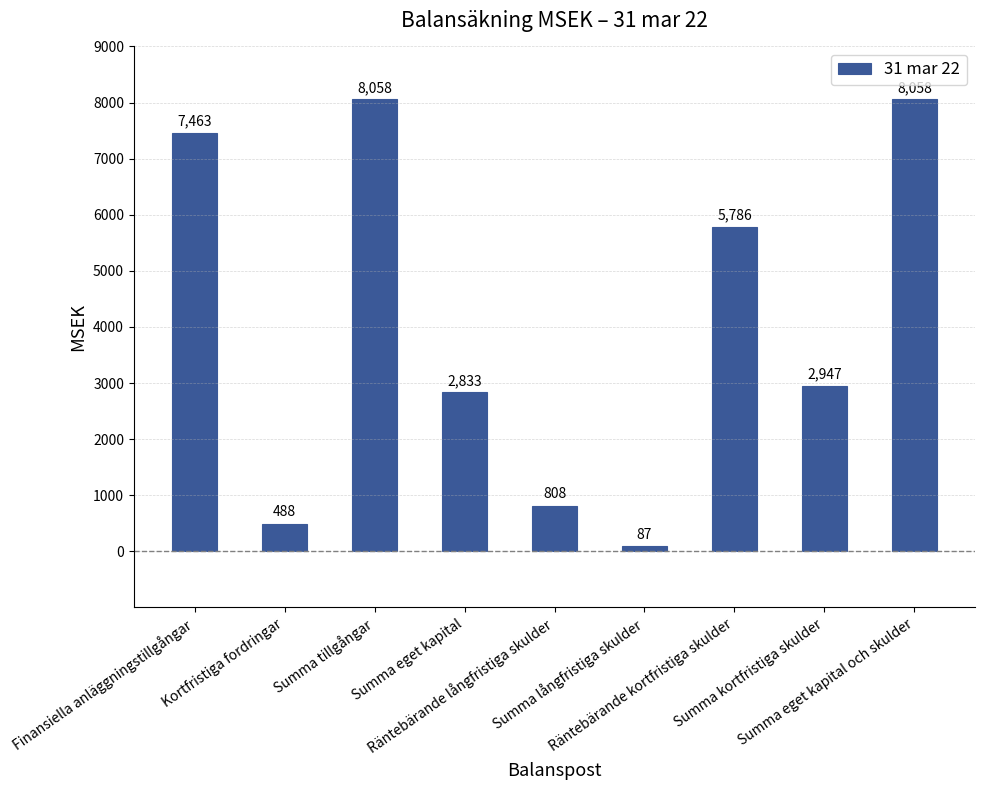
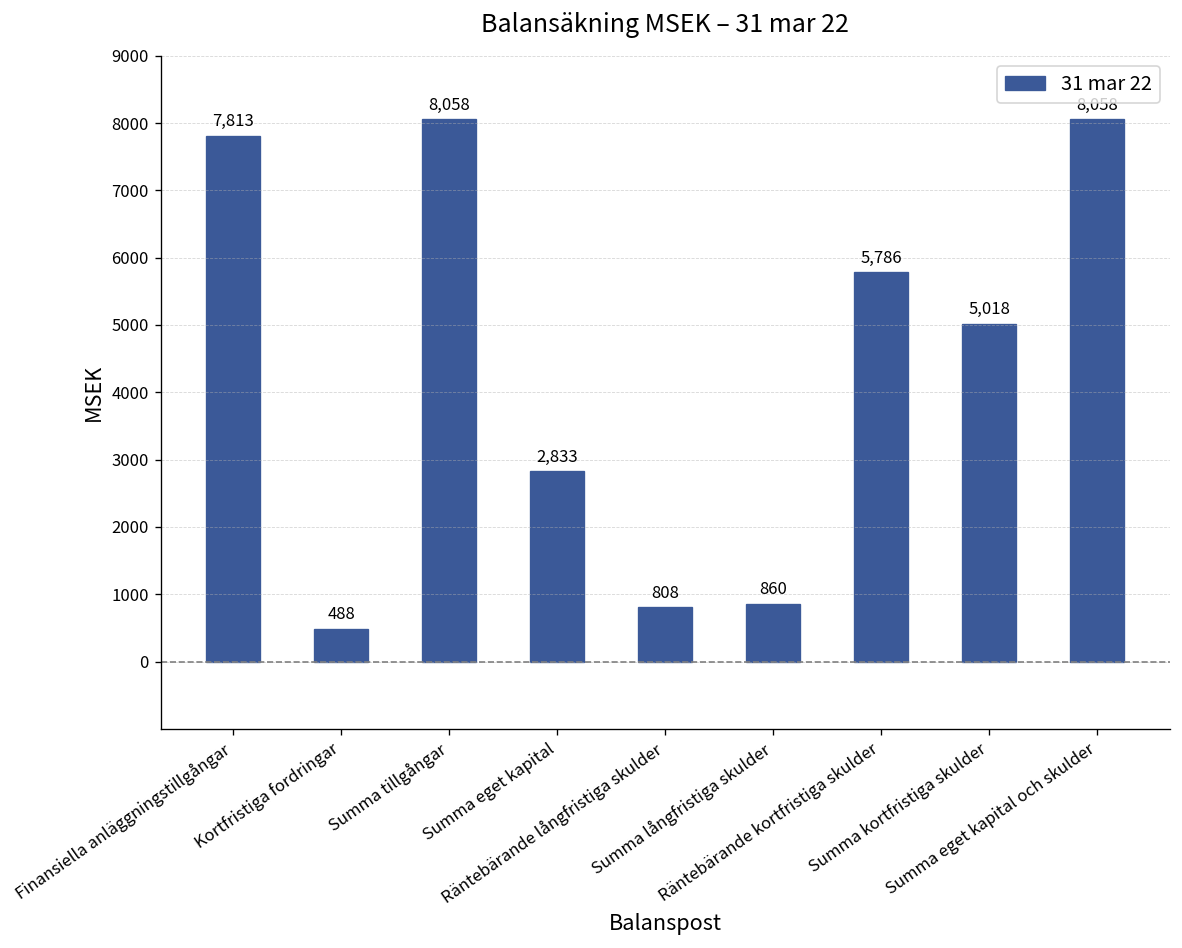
  {
-   "Finansiella anläggningstillgångar": "7,463",
+   "Finansiella anläggningstillgångar": "7,813",
    "Kortfristiga fordringar": "488",
    "Summa tillgångar": "8,058",
    "Summa eget kapital": "2,833",
    "Räntebärande långfristiga skulder": "808",
-   "Summa långfristiga skulder": "87",
+   "Summa långfristiga skulder": "860",
    "Räntebärande kortfristiga skulder": "5,786",
-   "Summa kortfristiga skulder": "2,947"
+   "Summa kortfristiga skulder": "5,018"
  }
